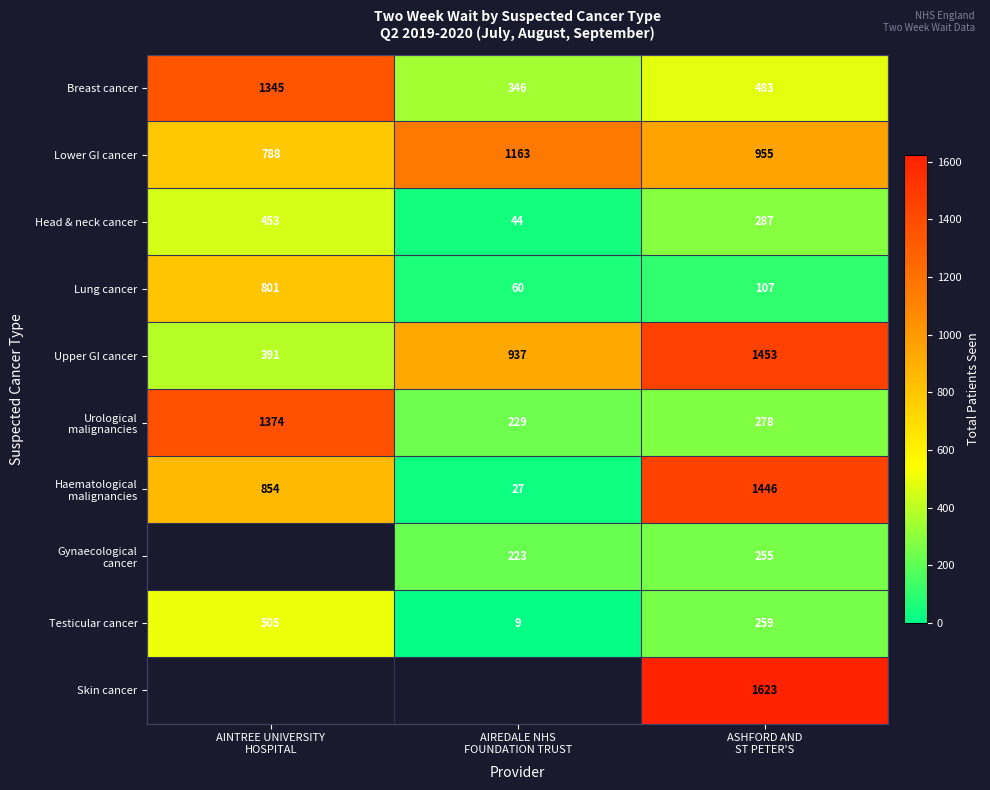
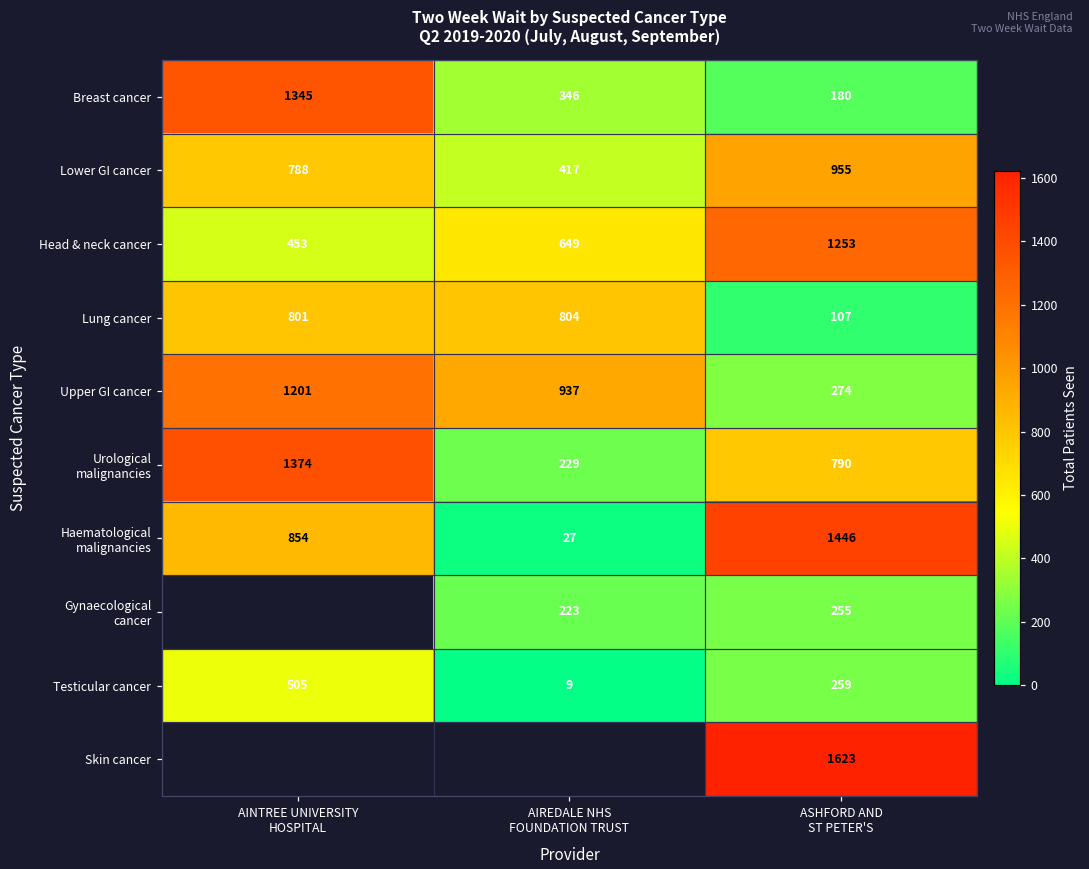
  {
    "Breast cancer": {
      "AINTREE UNIVERSITY HOSPITAL": 1345,
      "AIREDALE NHS FOUNDATION TRUST": 346,
-     "ASHFORD AND ST PETER'S": 483
+     "ASHFORD AND ST PETER'S": 180
    },
    "Lower GI cancer": {
      "AINTREE UNIVERSITY HOSPITAL": 788,
-     "AIREDALE NHS FOUNDATION TRUST": 1163,
+     "AIREDALE NHS FOUNDATION TRUST": 417,
      "ASHFORD AND ST PETER'S": 955
    },
    "Head & neck cancer": {
      "AINTREE UNIVERSITY HOSPITAL": 453,
-     "AIREDALE NHS FOUNDATION TRUST": 44,
-     "ASHFORD AND ST PETER'S": 287
+     "AIREDALE NHS FOUNDATION TRUST": 649,
+     "ASHFORD AND ST PETER'S": 1253
    },
    "Lung cancer": {
      "AINTREE UNIVERSITY HOSPITAL": 801,
-     "AIREDALE NHS FOUNDATION TRUST": 60,
+     "AIREDALE NHS FOUNDATION TRUST": 804,
      "ASHFORD AND ST PETER'S": 107
    },
    "Upper GI cancer": {
-     "AINTREE UNIVERSITY HOSPITAL": 391,
+     "AINTREE UNIVERSITY HOSPITAL": 1201,
      "AIREDALE NHS FOUNDATION TRUST": 937,
-     "ASHFORD AND ST PETER'S": 1453
+     "ASHFORD AND ST PETER'S": 274
    },
    "Urological malignancies": {
      "AINTREE UNIVERSITY HOSPITAL": 1374,
      "AIREDALE NHS FOUNDATION TRUST": 229,
-     "ASHFORD AND ST PETER'S": 278
+     "ASHFORD AND ST PETER'S": 790
    },
    "Haematological malignancies": {
      "AINTREE UNIVERSITY HOSPITAL": 854,
      "AIREDALE NHS FOUNDATION TRUST": 27,
      "ASHFORD AND ST PETER'S": 1446
    },
    "Gynaecological cancer": {
      "AIREDALE NHS FOUNDATION TRUST": 223,
      "ASHFORD AND ST PETER'S": 255
    },
    "Testicular cancer": {
      "AINTREE UNIVERSITY HOSPITAL": 505,
      "AIREDALE NHS FOUNDATION TRUST": 9,
      "ASHFORD AND ST PETER'S": 259
    },
    "Skin cancer": {
      "ASHFORD AND ST PETER'S": 1623
    }
  }
